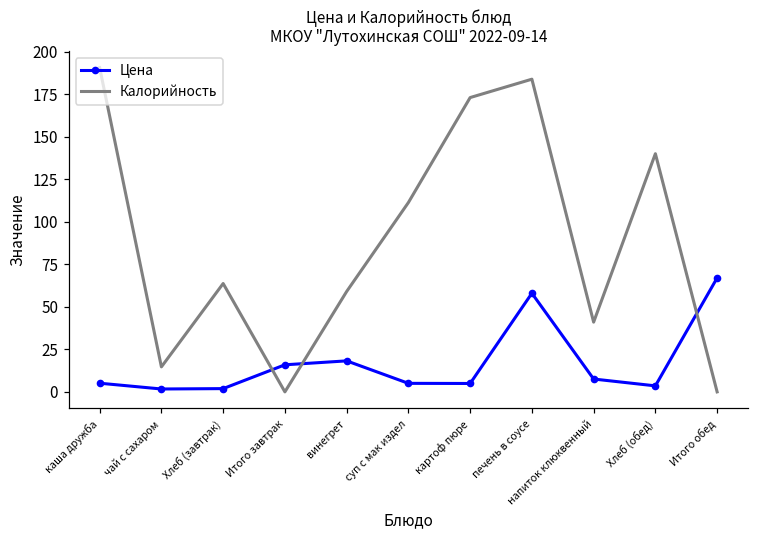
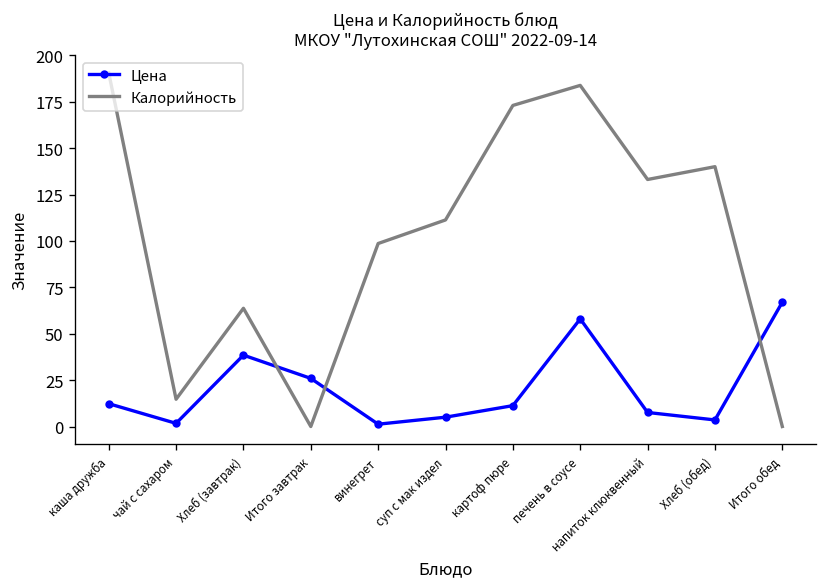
  {
    "Цена": {
-     "каша дружба": 5,
+     "каша дружба": 12,
      "чай с сахаром": 2,
-     "Хлеб (завтрак)": 2,
-     "Итого завтрак": 16,
-     "винегрет": 18,
+     "Хлеб (завтрак)": 38,
+     "Итого завтрак": 26,
+     "винегрет": 1,
      "суп с мак издел": 5,
-     "картоф пюре": 5,
+     "картоф пюре": 11,
      "печень в соусе": 58,
      "напиток клюквенный": 8,
      "Хлеб (обед)": 4,
      "Итого обед": 67
    },
    "Калорийность": {
      "чай с сахаром": 15,
      "Хлеб (завтрак)": 64,
      "Итого завтрак": 0,
-     "винегрет": 59,
+     "винегрет": 99,
      "суп с мак издел": 111,
      "картоф пюре": 173,
      "печень в соусе": 184,
-     "напиток клюквенный": 41,
+     "напиток клюквенный": 133,
      "Хлеб (обед)": 140,
      "Итого обед": 0
    }
  }
